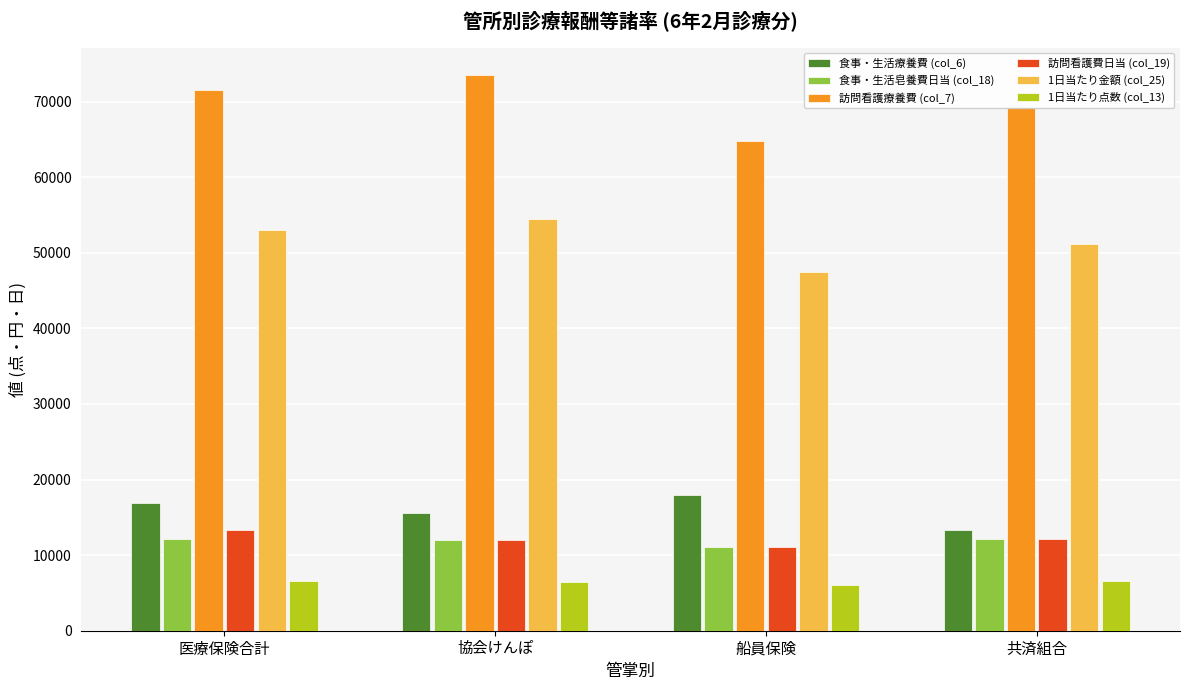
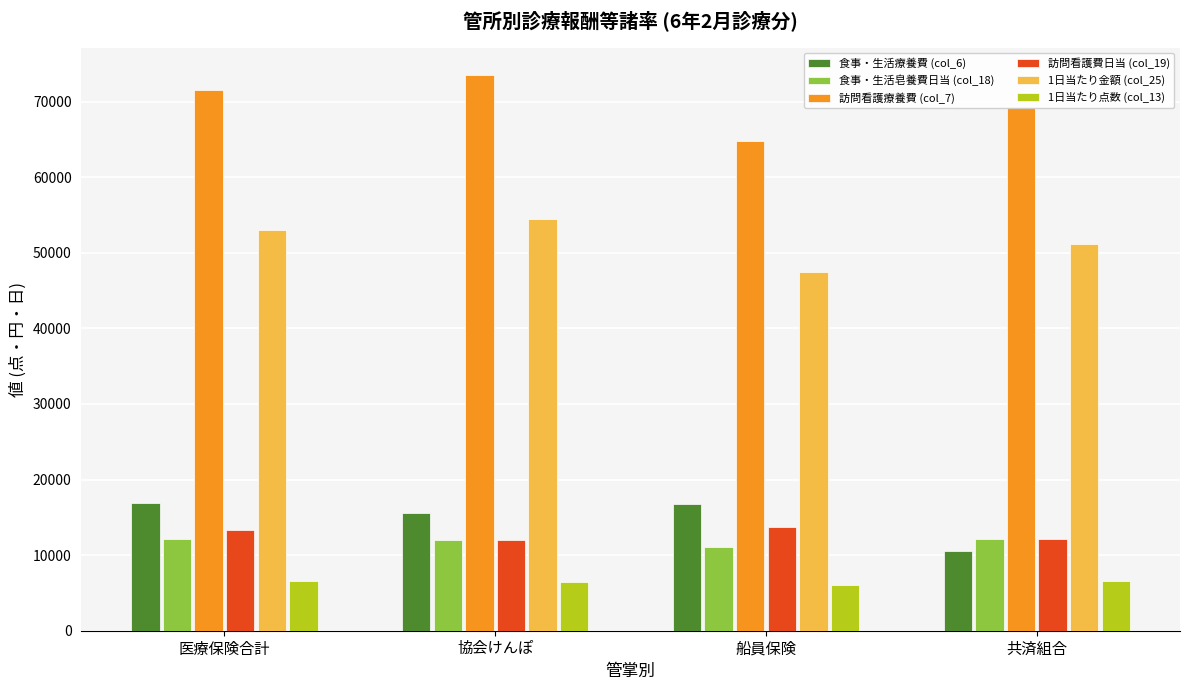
  {
    "食事・生活療養費 (col_6)": {
      "医療保険合計": 17000,
      "協会けんぽ": 16000,
-     "船員保険": 18000,
-     "共済組合": 13000
+     "船員保険": 17000,
+     "共済組合": 11000
    },
    "訪問看護費日当 (col_19)": {
      "医療保険合計": 13000,
      "協会けんぽ": 12000,
-     "船員保険": 11000,
+     "船員保険": 14000,
      "共済組合": 12000
    }
  }
